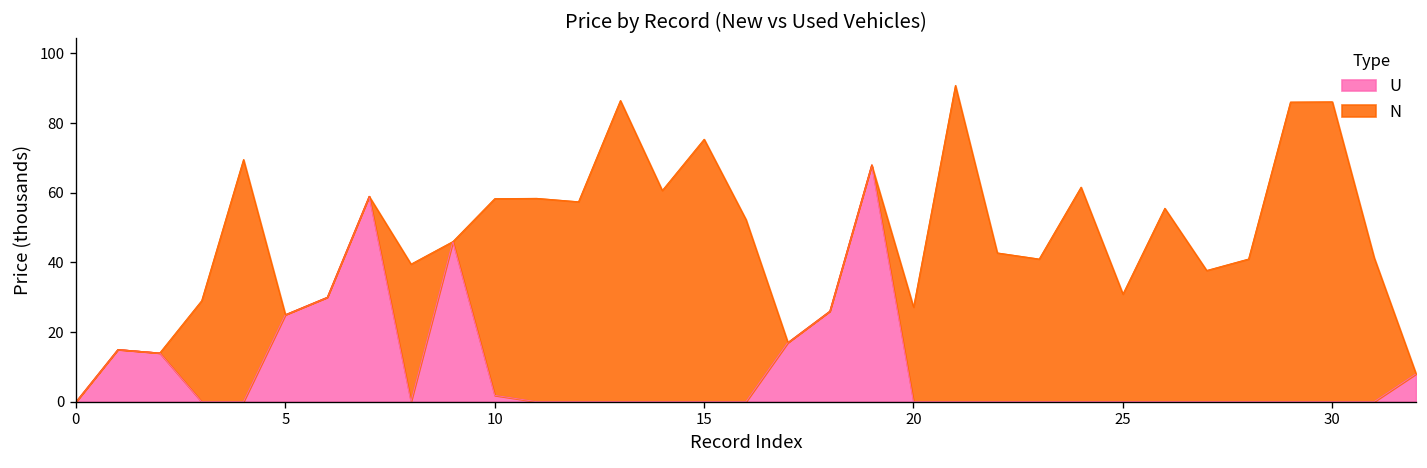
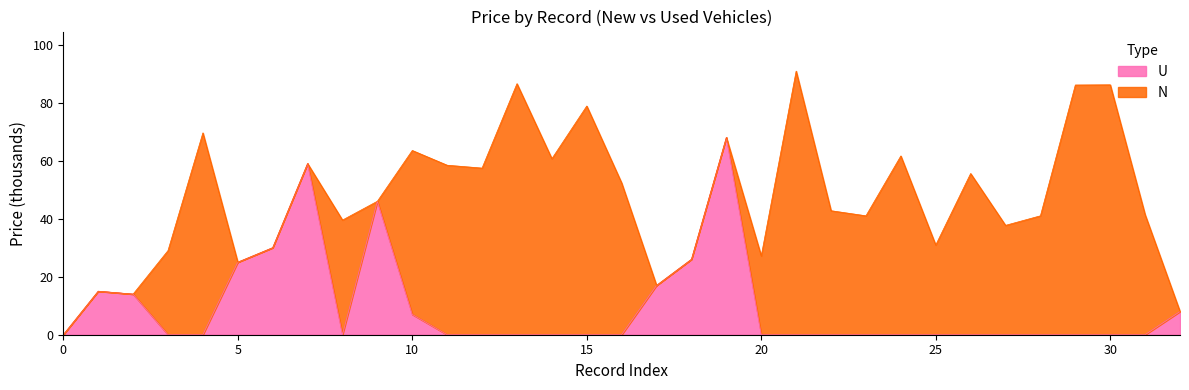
  {
    "U": {
-     "10": 2,
+     "10": 7,
      "15": 0,
      "20": 0,
      "25": 0,
      "30": 0
    },
    "N": {
      "10": 57,
-     "15": 75,
+     "15": 79,
      "20": 27,
      "25": 31,
      "30": 86
    }
  }
